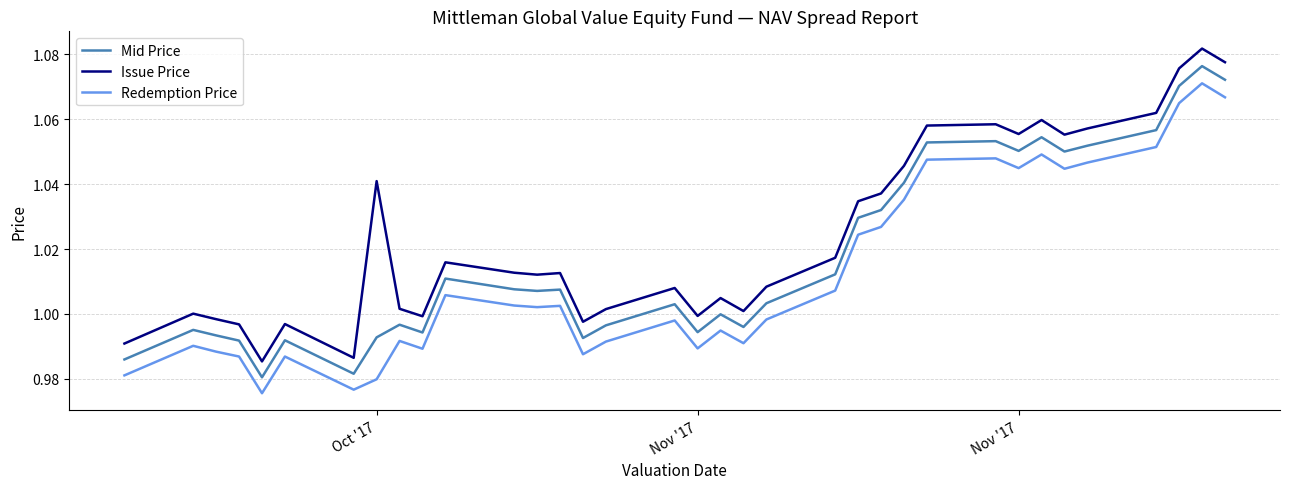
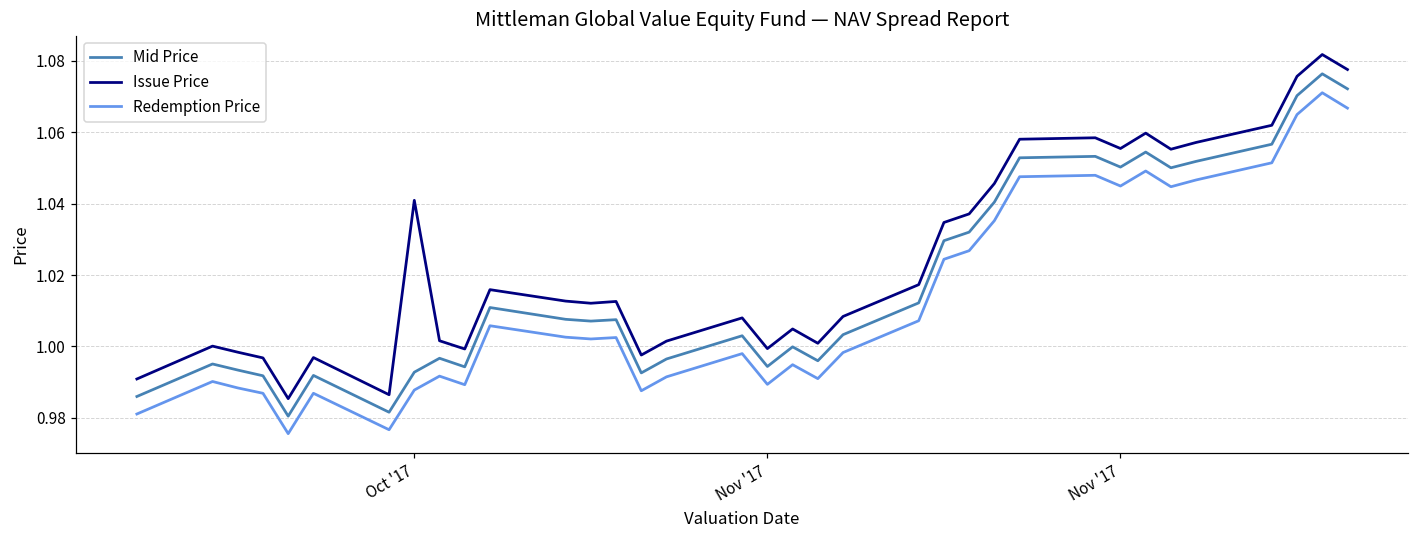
  {
    "Mid Price": {
      "Oct '17": 0.993
    },
    "Issue Price": {
      "Oct '17": 1.041
    },
    "Redemption Price": {
-     "Oct '17": 0.980
+     "Oct '17": 0.988
    }
  }
